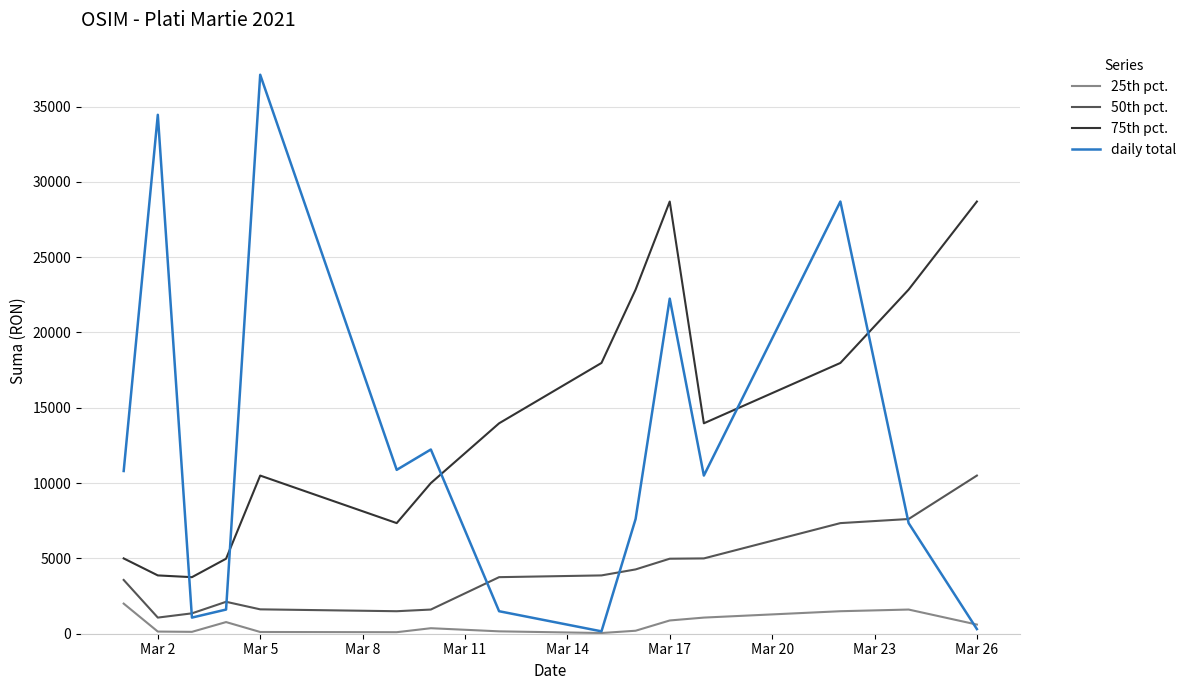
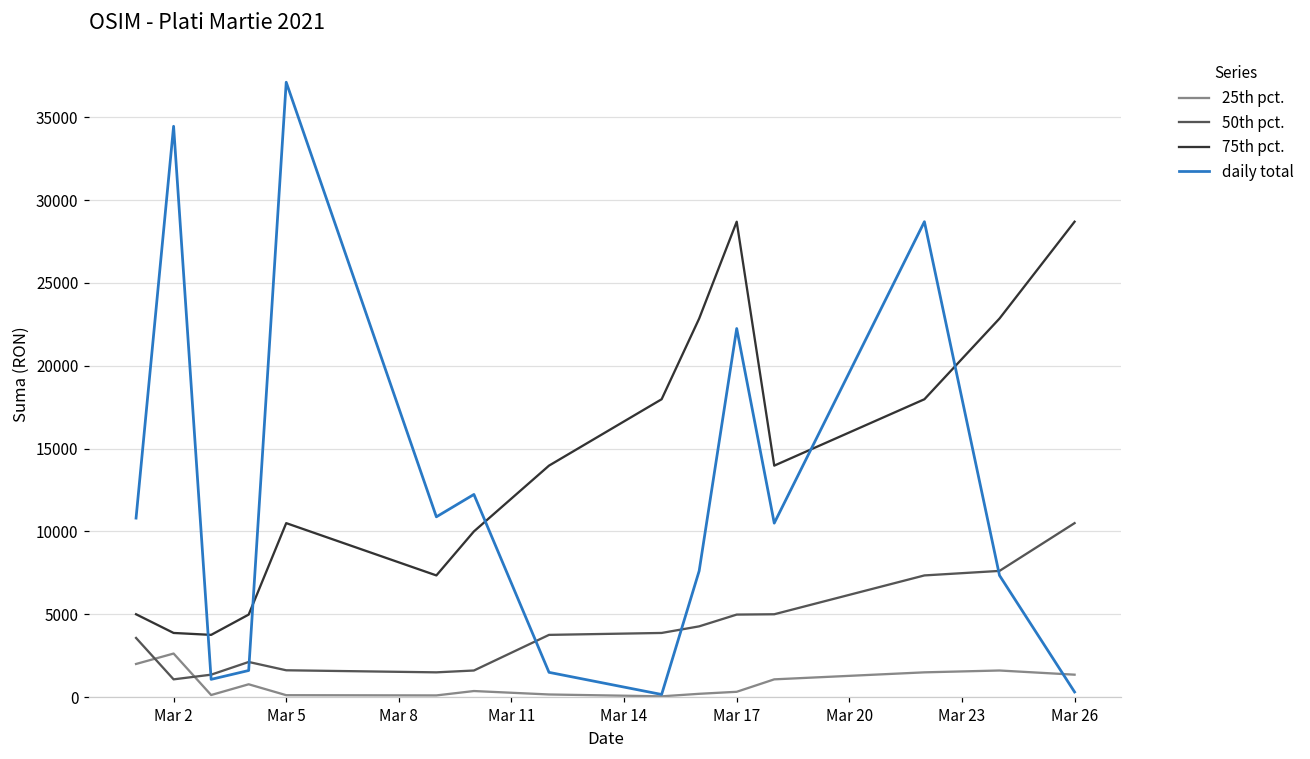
  {
    "25th pct.": {
-     "Mar 2": 100,
+     "Mar 2": 2600,
      "Mar 5": 100,
-     "Mar 17": 900,
-     "Mar 26": 600
+     "Mar 17": 300,
+     "Mar 26": 1400
    },
    "daily total": {
      "Mar 2": 34500,
      "Mar 5": 37100,
      "Mar 17": 22200,
      "Mar 26": 300
    }
  }
